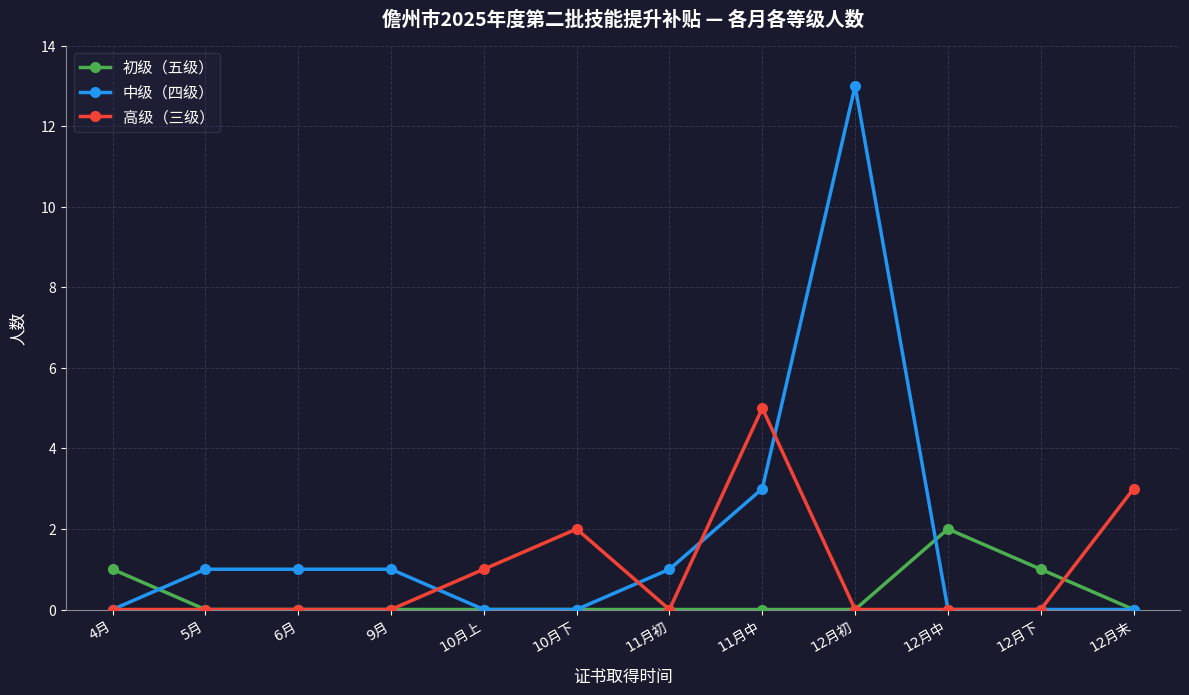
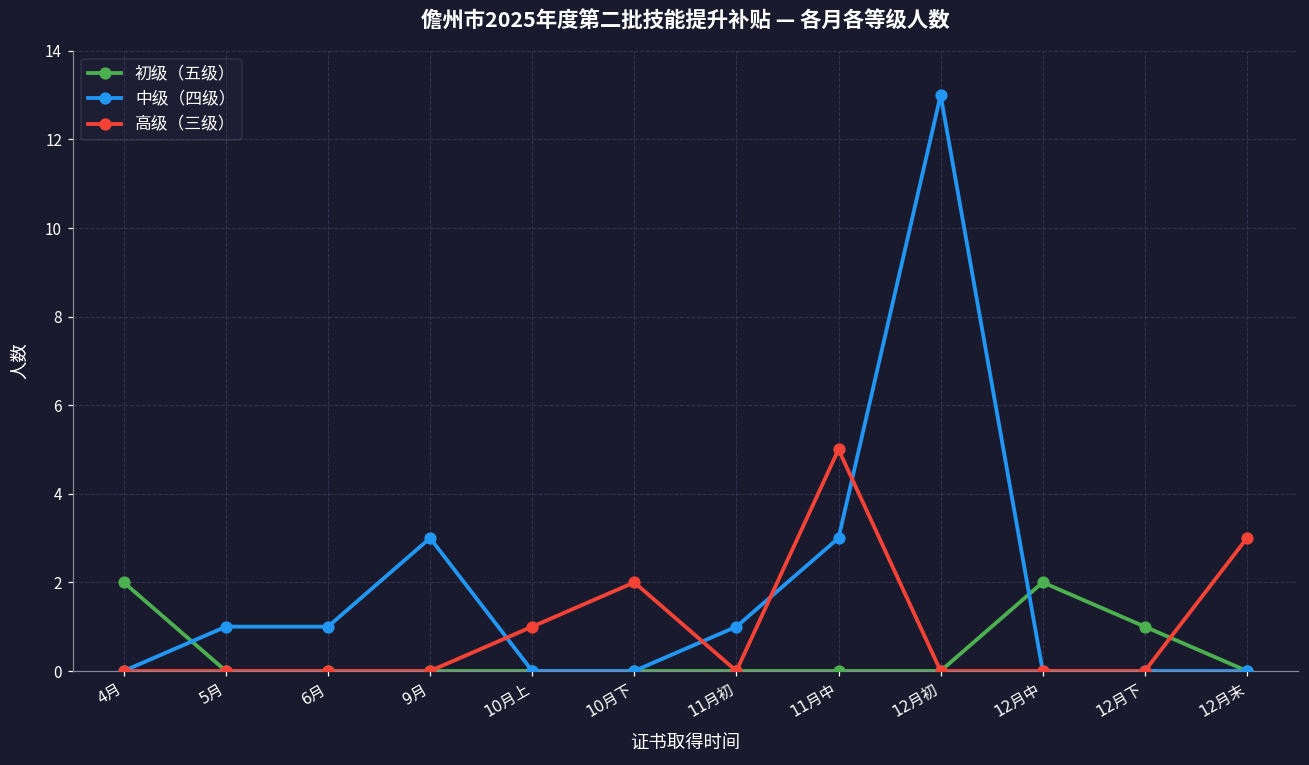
  {
    "初级（五级）": {
-     "4月": 1,
+     "4月": 2,
      "11月中": 0,
      "12月中": 2,
      "12月下": 1
    },
    "中级（四级）": {
      "5月": 1,
      "6月": 1,
-     "9月": 1,
+     "9月": 3,
      "11月初": 1,
      "11月中": 3,
      "12月初": 13
    },
    "高级（三级）": {
      "10月上": 1,
      "10月下": 2,
      "11月中": 5,
      "12月末": 3
    }
  }
